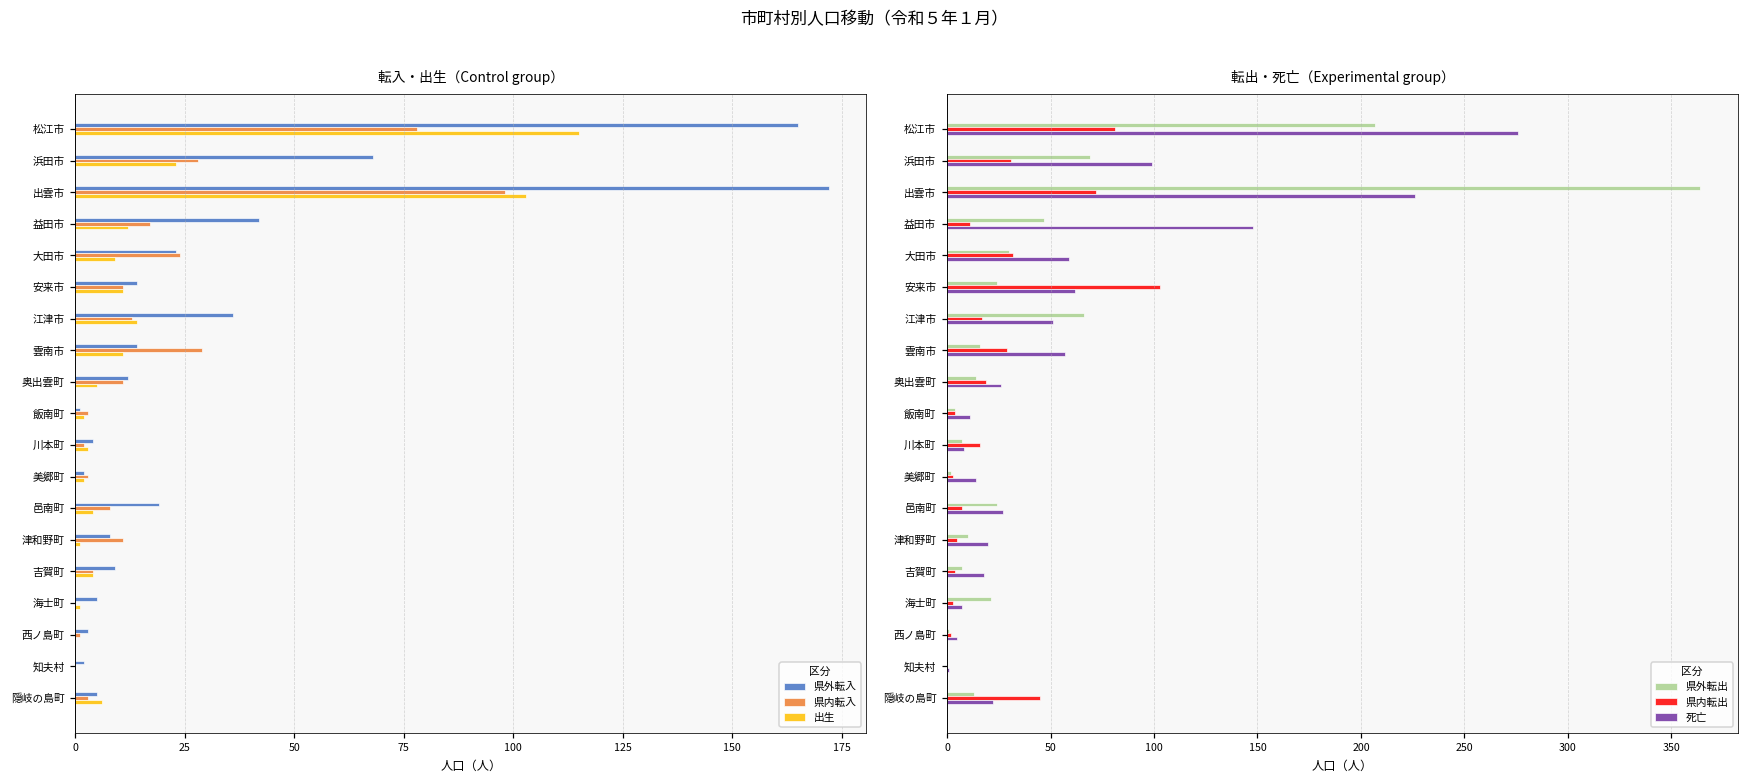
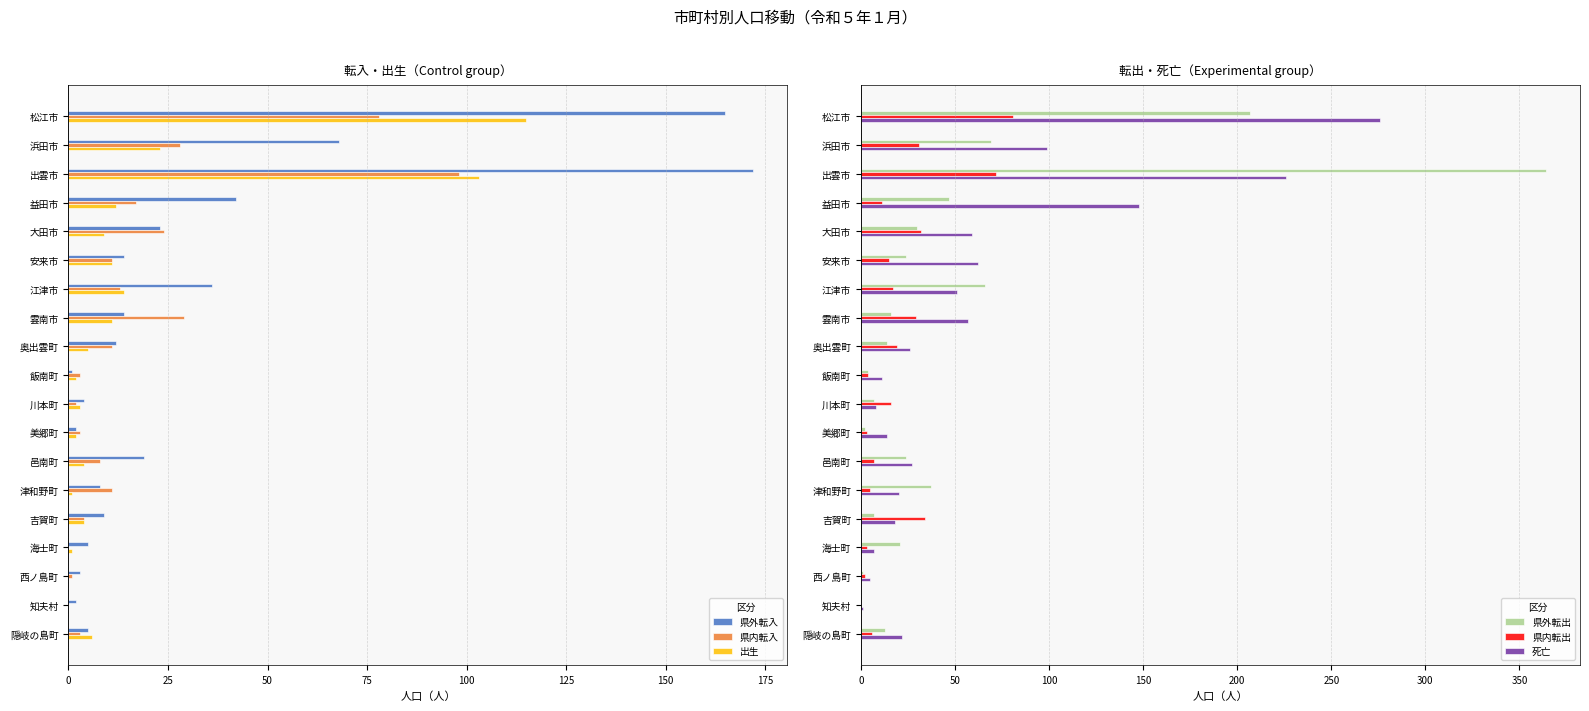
  {
    "転入・出生（Control group）": {
      "県外転入": {
        "松江市": 165,
        "浜田市": 68,
        "出雲市": 172,
        "益田市": 42,
        "大田市": 23,
        "安来市": 14,
        "江津市": 36,
        "雲南市": 14,
        "奥出雲町": 12,
        "飯南町": 1,
        "川本町": 4,
        "美郷町": 2,
        "邑南町": 19,
        "津和野町": 8,
        "吉賀町": 9,
        "海士町": 5,
        "西ノ島町": 3,
        "知夫村": 2,
        "隠岐の島町": 5
      },
      "県内転入": {
        "松江市": 78,
        "浜田市": 28,
        "出雲市": 98,
        "益田市": 17,
        "大田市": 24,
        "安来市": 11,
        "江津市": 13,
        "雲南市": 29,
        "奥出雲町": 11,
        "飯南町": 3,
        "川本町": 2,
        "美郷町": 3,
        "邑南町": 8,
        "津和野町": 11,
        "吉賀町": 4,
        "海士町": 0,
        "西ノ島町": 1,
        "知夫村": 0,
        "隠岐の島町": 3
      },
      "出生": {
        "松江市": 115,
        "浜田市": 23,
        "出雲市": 103,
        "益田市": 12,
        "大田市": 9,
        "安来市": 11,
        "江津市": 14,
        "雲南市": 11,
        "奥出雲町": 5,
        "飯南町": 2,
        "川本町": 3,
        "美郷町": 2,
        "邑南町": 4,
        "津和野町": 1,
        "吉賀町": 4,
        "海士町": 1,
        "西ノ島町": 0,
        "知夫村": 0,
        "隠岐の島町": 6
      }
    },
    "転出・死亡（Experimental group）": {
      "県外転出": {
        "松江市": 207,
        "浜田市": 69,
        "出雲市": 364,
        "益田市": 47,
        "大田市": 30,
        "安来市": 24,
        "江津市": 66,
        "雲南市": 16,
        "奥出雲町": 14,
        "飯南町": 4,
        "川本町": 7,
        "美郷町": 2,
        "邑南町": 24,
-       "津和野町": 10,
+       "津和野町": 37,
        "吉賀町": 7,
        "海士町": 21,
        "知夫村": 0,
        "隠岐の島町": 13
      },
      "県内転出": {
        "松江市": 81,
        "浜田市": 31,
        "出雲市": 72,
        "益田市": 11,
        "大田市": 32,
-       "安来市": 103,
+       "安来市": 15,
        "江津市": 17,
        "雲南市": 29,
        "奥出雲町": 19,
        "飯南町": 4,
        "川本町": 16,
        "美郷町": 3,
        "邑南町": 7,
        "津和野町": 5,
-       "吉賀町": 4,
+       "吉賀町": 34,
        "海士町": 3,
        "西ノ島町": 2,
        "知夫村": 0,
-       "隠岐の島町": 45
+       "隠岐の島町": 6
      },
      "死亡": {
        "松江市": 276,
        "浜田市": 99,
        "出雲市": 226,
        "益田市": 148,
        "大田市": 59,
        "安来市": 62,
        "江津市": 51,
        "雲南市": 57,
        "奥出雲町": 26,
        "飯南町": 11,
        "川本町": 8,
        "美郷町": 14,
        "邑南町": 27,
        "津和野町": 20,
        "吉賀町": 18,
        "海士町": 7,
        "西ノ島町": 5,
        "隠岐の島町": 22
      }
    }
  }
